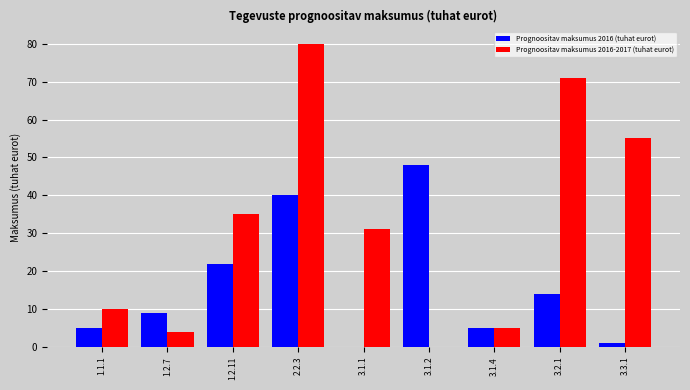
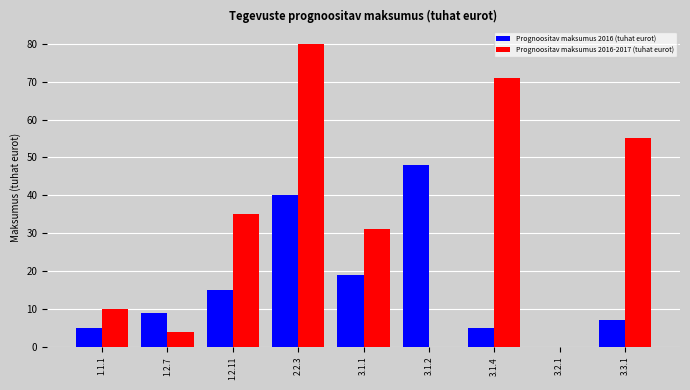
  {
    "Prognoositav maksumus 2016 (tuhat eurot)": {
      "1.1.1": 5,
      "1.2.7": 9,
-     "1.2.11": 22,
+     "1.2.11": 15,
      "2.2.3": 40,
-     "3.1.1": 0,
+     "3.1.1": 19,
      "3.1.2": 48,
      "3.1.4": 5,
-     "3.2.1": 14,
-     "3.3.1": 1
+     "3.2.1": 0,
+     "3.3.1": 7
    },
    "Prognoositav maksumus 2016-2017 (tuhat eurot)": {
      "1.1.1": 10,
      "1.2.7": 4,
      "1.2.11": 35,
      "2.2.3": 80,
      "3.1.1": 31,
      "3.1.2": 0,
-     "3.1.4": 5,
-     "3.2.1": 71,
+     "3.1.4": 71,
+     "3.2.1": 0,
      "3.3.1": 55
    }
  }
